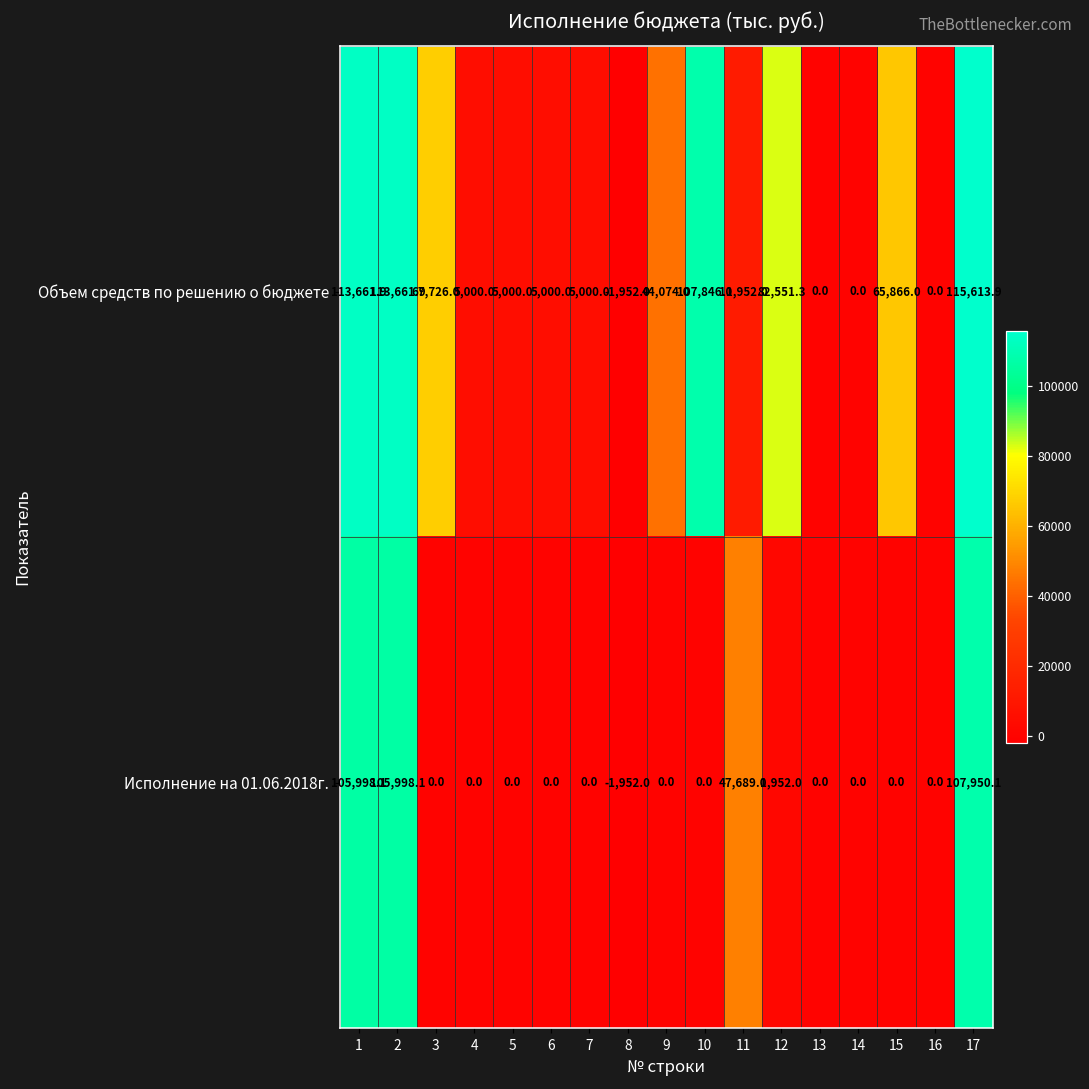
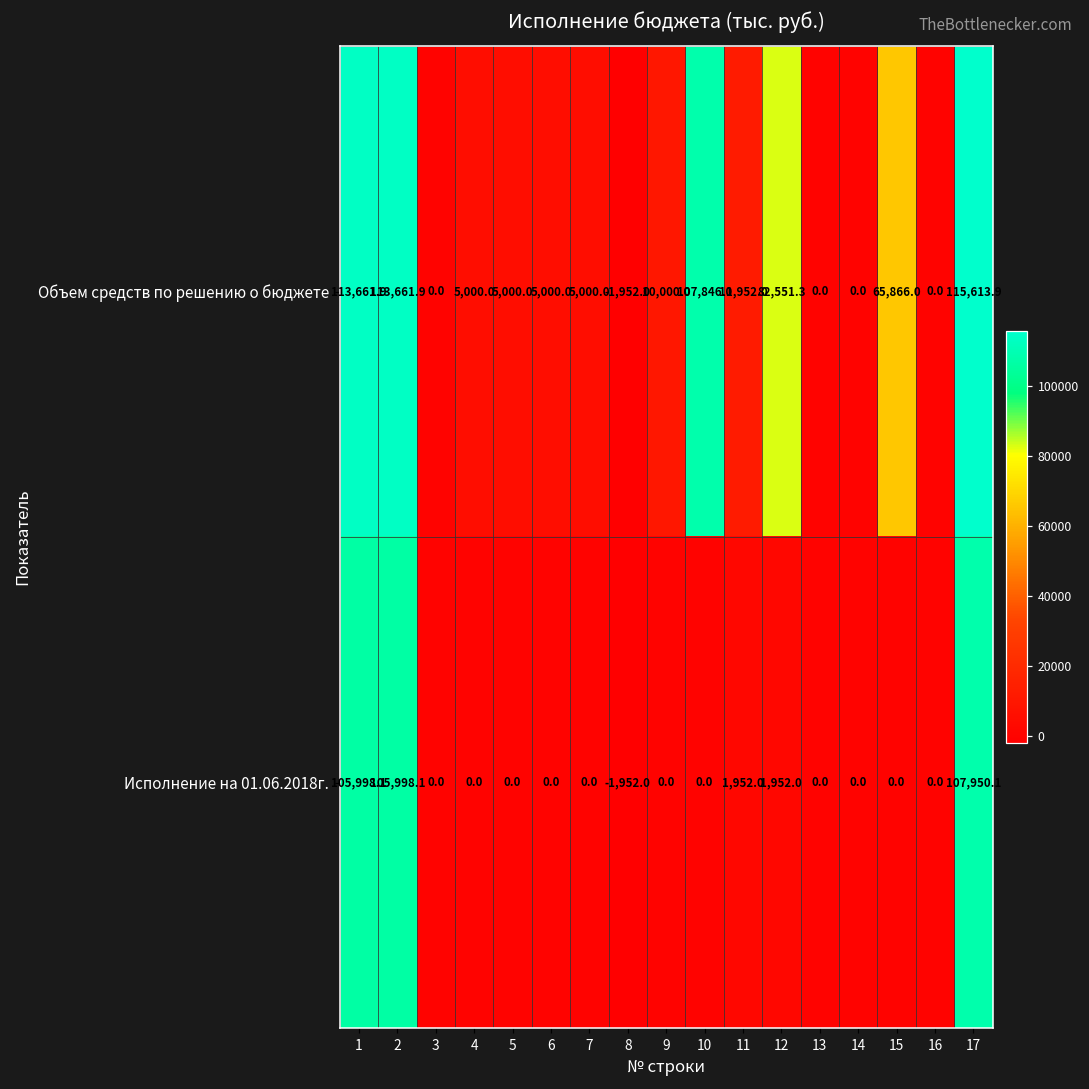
  {
    "Объем средств по решению о бюджете": {
-     "3": "67,726.0",
+     "3": "0.0",
      "4": "5,000.0",
      "5": "5,000.0",
      "6": "5,000.0",
      "7": "5,000.0",
-     "9": "44,074.0",
+     "9": "10,000.0",
      "13": "0.0",
      "14": "0.0",
      "15": "65,866.0",
      "16": "0.0",
      "17": "115,613.9"
    },
    "Исполнение на 01.06.2018г.": {
      "3": "0.0",
      "4": "0.0",
      "5": "0.0",
      "6": "0.0",
      "7": "0.0",
      "8": "-1,952.0",
      "9": "0.0",
      "10": "0.0",
-     "11": "47,689.0",
+     "11": "1,952.0",
      "12": "1,952.0",
      "13": "0.0",
      "14": "0.0",
      "15": "0.0",
      "16": "0.0",
      "17": "107,950.1"
    }
  }
